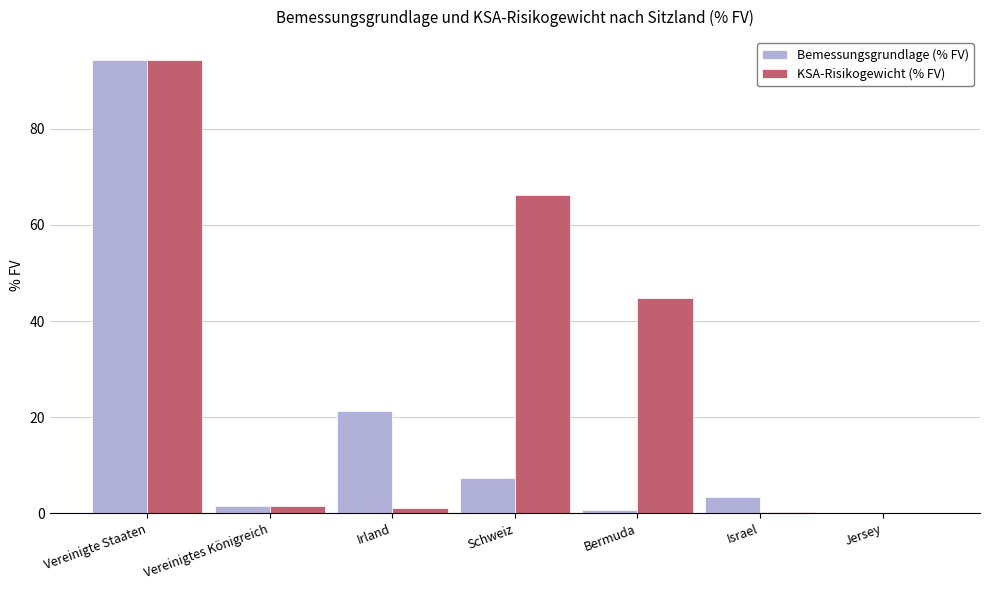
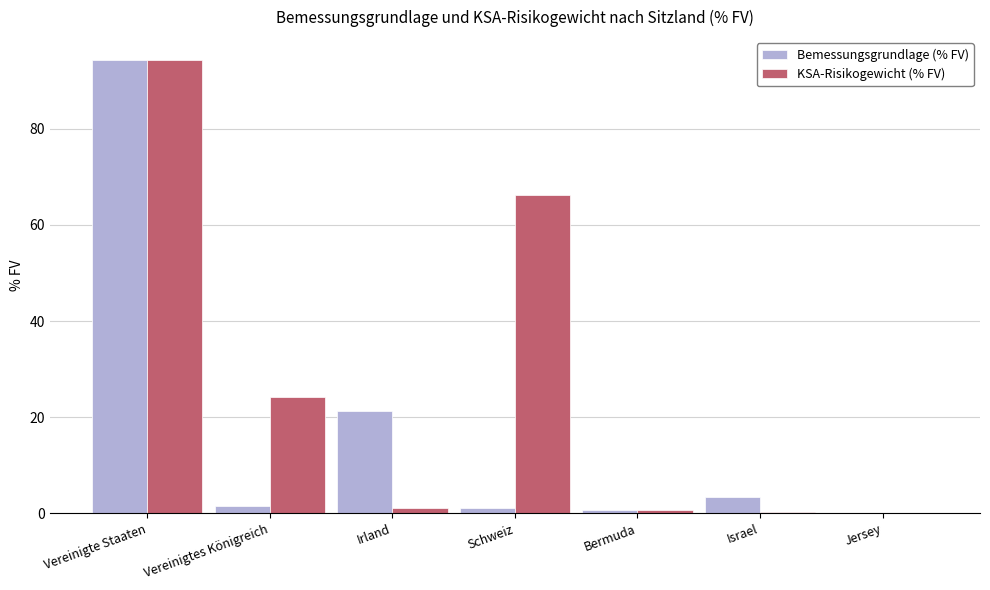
  {
    "Bemessungsgrundlage (% FV)": {
      "Vereinigte Staaten": 94,
      "Vereinigtes Königreich": 2,
      "Irland": 21,
-     "Schweiz": 7,
+     "Schweiz": 1,
      "Bermuda": 1,
      "Israel": 4
    },
    "KSA-Risikogewicht (% FV)": {
      "Vereinigte Staaten": 94,
-     "Vereinigtes Königreich": 2,
+     "Vereinigtes Königreich": 24,
      "Irland": 1,
      "Schweiz": 66,
-     "Bermuda": 45
+     "Bermuda": 1
    }
  }
